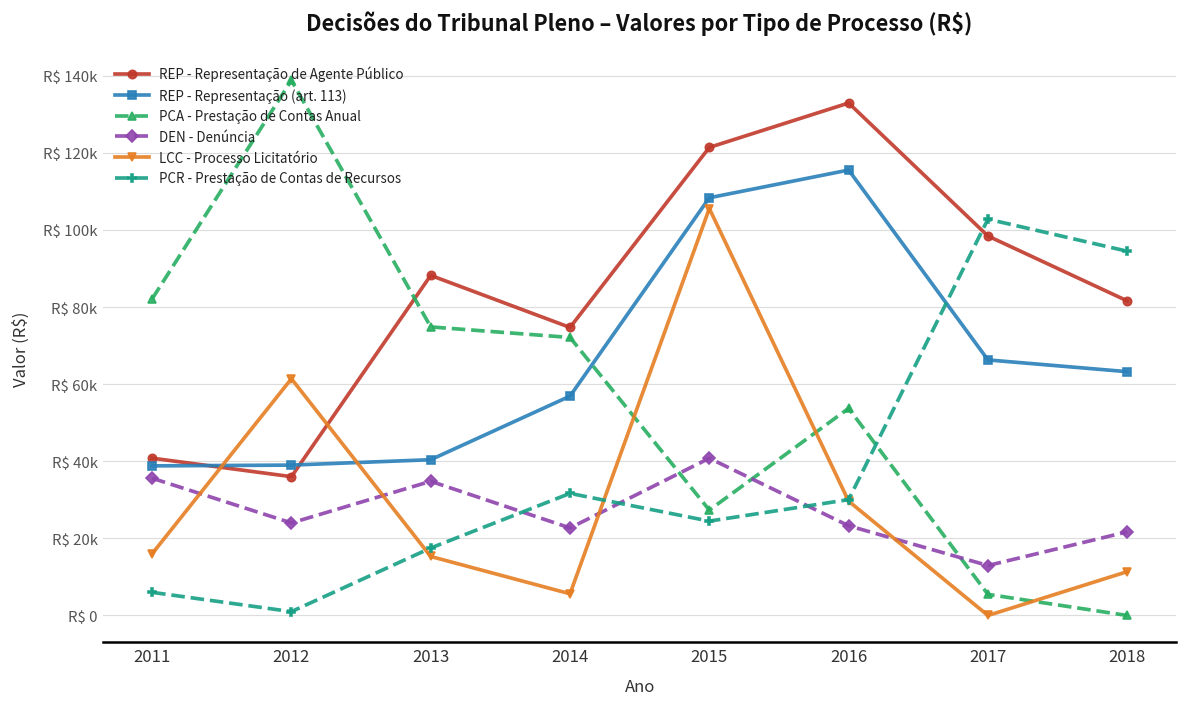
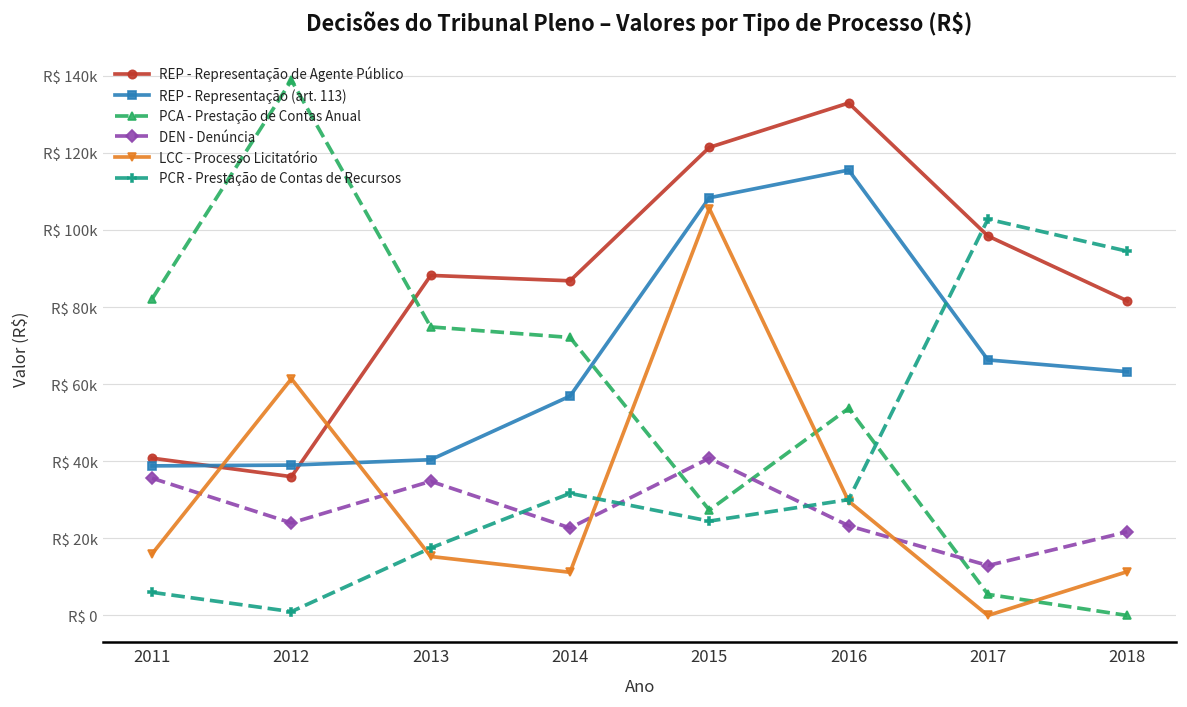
  {
    "REP - Representação de Agente Público": {
      "2011": "R$ 41000",
      "2012": "R$ 36000",
      "2013": "R$ 88000",
-     "2014": "R$ 75000",
+     "2014": "R$ 87000",
      "2015": "R$ 121000",
      "2016": "R$ 133000",
      "2017": "R$ 98000",
      "2018": "R$ 82000"
    },
    "REP - Representação (art. 113)": {
      "2011": "R$ 39000",
      "2012": "R$ 39000",
      "2013": "R$ 40000",
      "2014": "R$ 57000",
      "2015": "R$ 108000",
      "2016": "R$ 116000",
      "2017": "R$ 66000",
      "2018": "R$ 63000"
    },
    "DEN - Denúncia": {
      "2011": "R$ 36000",
      "2012": "R$ 24000",
      "2013": "R$ 35000",
      "2014": "R$ 23000",
      "2015": "R$ 41000",
      "2016": "R$ 23000",
      "2017": "R$ 13000",
      "2018": "R$ 22000"
    },
    "LCC - Processo Licitatório": {
      "2011": "R$ 16000",
      "2012": "R$ 61000",
      "2013": "R$ 15000",
-     "2014": "R$ 6000",
+     "2014": "R$ 11000",
      "2015": "R$ 106000",
      "2017": "R$ 0",
      "2018": "R$ 11000"
    }
  }
